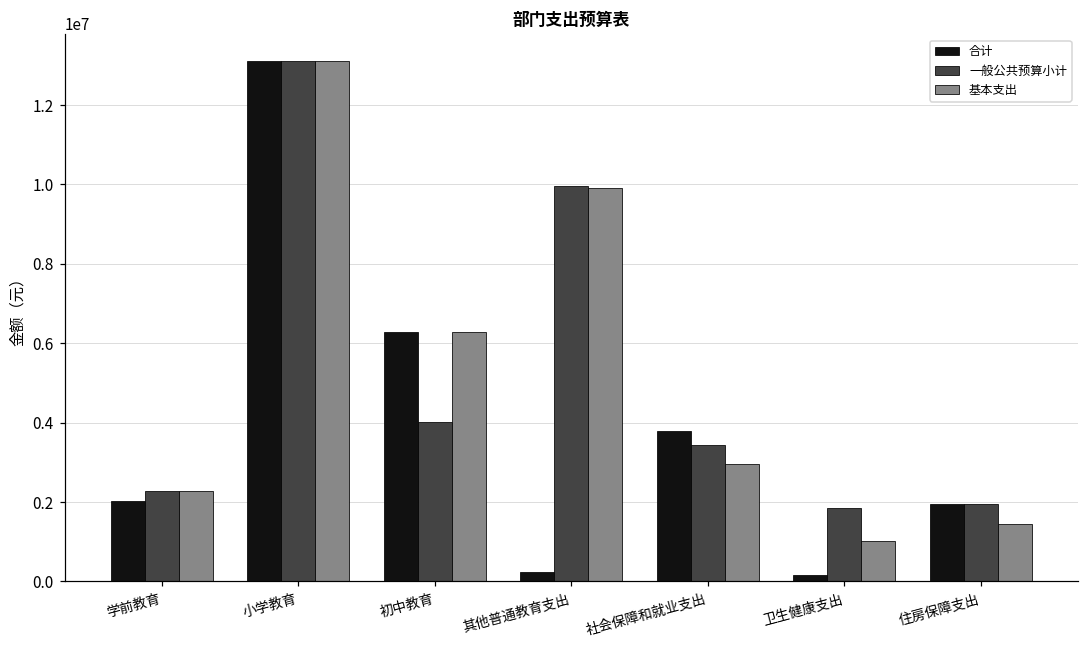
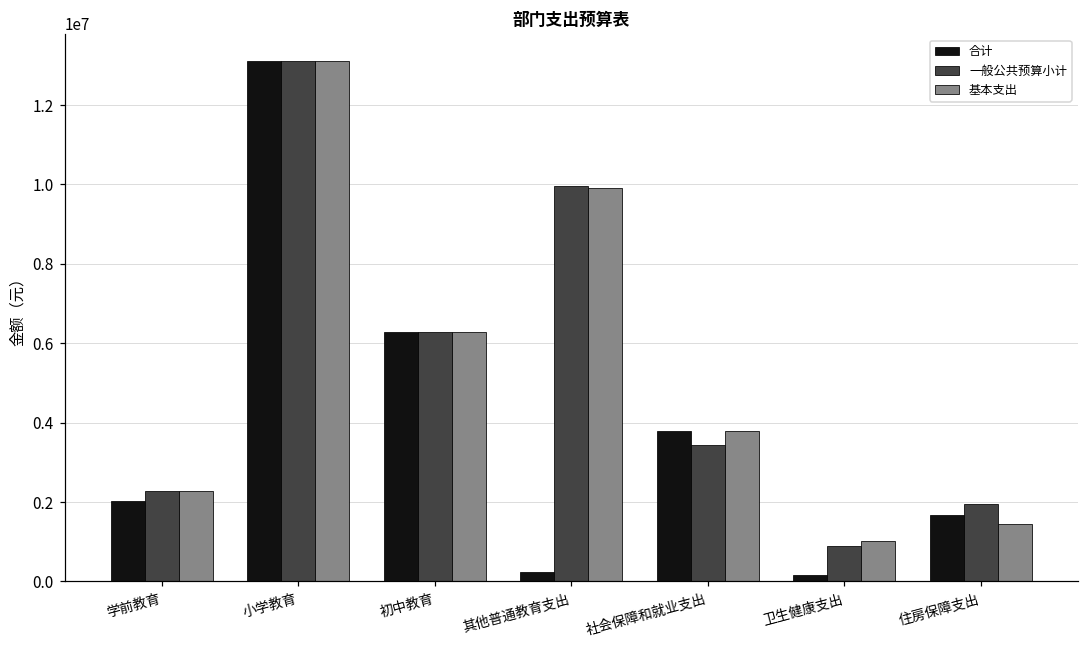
  {
    "合计": {
      "学前教育": 2000000,
      "小学教育": 13100000,
      "初中教育": 6300000,
      "其他普通教育支出": 300000,
      "社会保障和就业支出": 3800000,
      "卫生健康支出": 200000,
-     "住房保障支出": 1900000
+     "住房保障支出": 1700000
    },
    "一般公共预算小计": {
      "学前教育": 2300000,
      "小学教育": 13100000,
-     "初中教育": 4000000,
+     "初中教育": 6300000,
      "其他普通教育支出": 10000000,
      "社会保障和就业支出": 3400000,
-     "卫生健康支出": 1900000,
+     "卫生健康支出": 900000,
      "住房保障支出": 1900000
    },
    "基本支出": {
      "学前教育": 2300000,
      "小学教育": 13100000,
      "初中教育": 6300000,
      "其他普通教育支出": 9900000,
-     "社会保障和就业支出": 3000000,
+     "社会保障和就业支出": 3800000,
      "卫生健康支出": 1000000,
      "住房保障支出": 1500000
    }
  }
